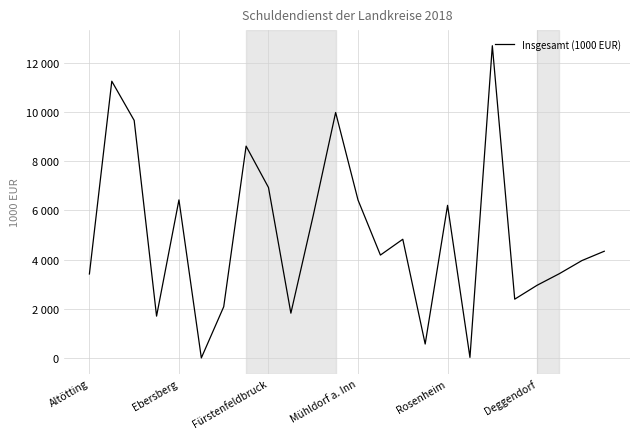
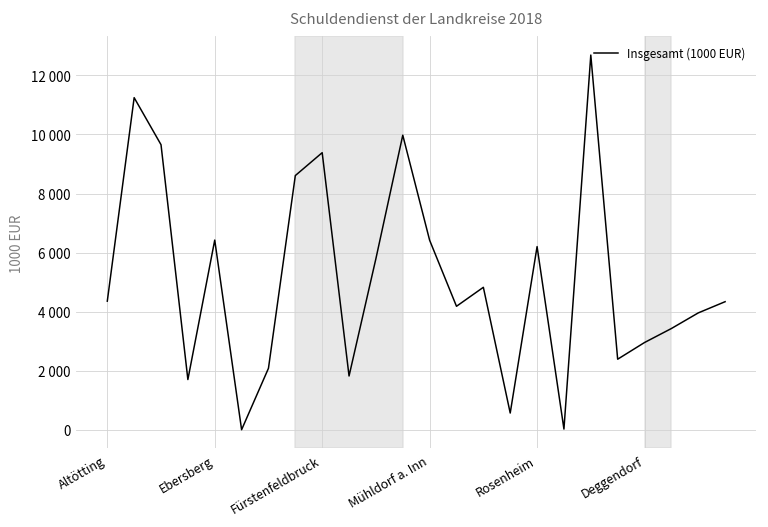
  {
-   "Altötting": 3400,
+   "Altötting": 4400,
    "Ebersberg": 6400,
-   "Fürstenfeldbruck": 6900,
+   "Fürstenfeldbruck": 9400,
    "Mühldorf a. Inn": 6400,
    "Rosenheim": 6200,
    "Deggendorf": 3000
  }
